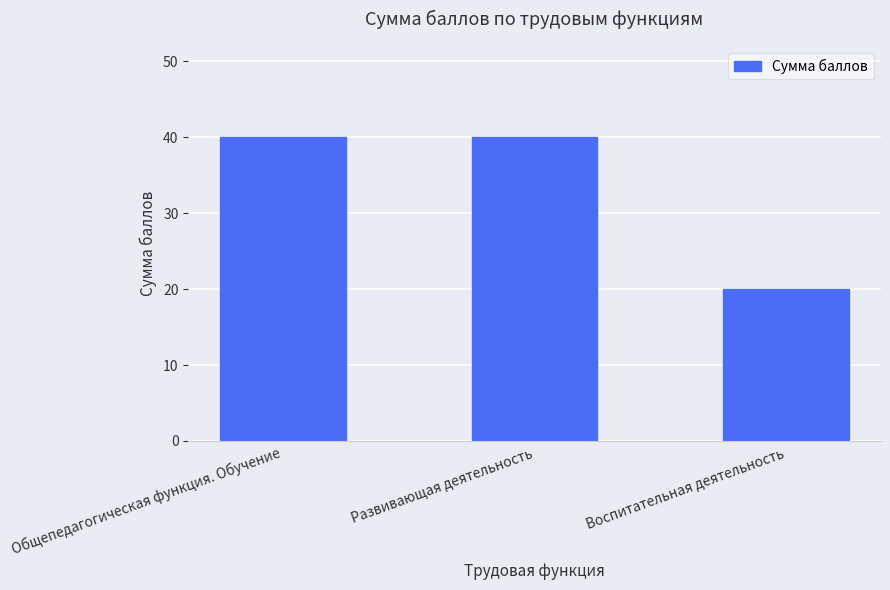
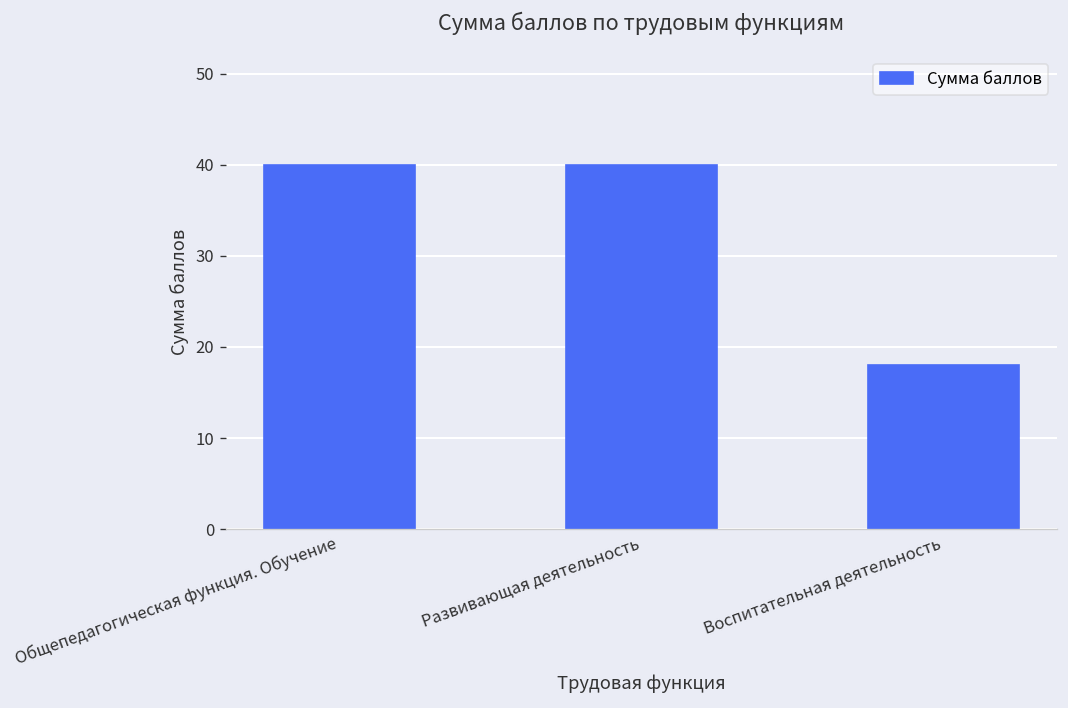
  {
    "Общепедагогическая функция. Обучение": 40,
    "Развивающая деятельность": 40,
-   "Воспитательная деятельность": 20
+   "Воспитательная деятельность": 18
  }
